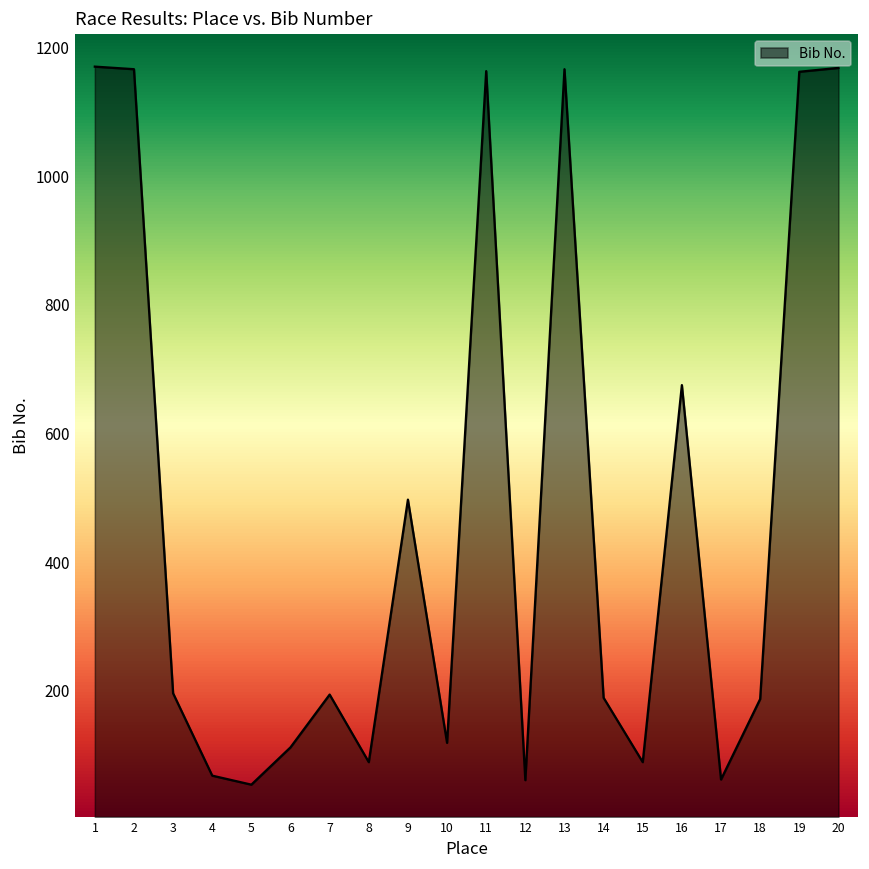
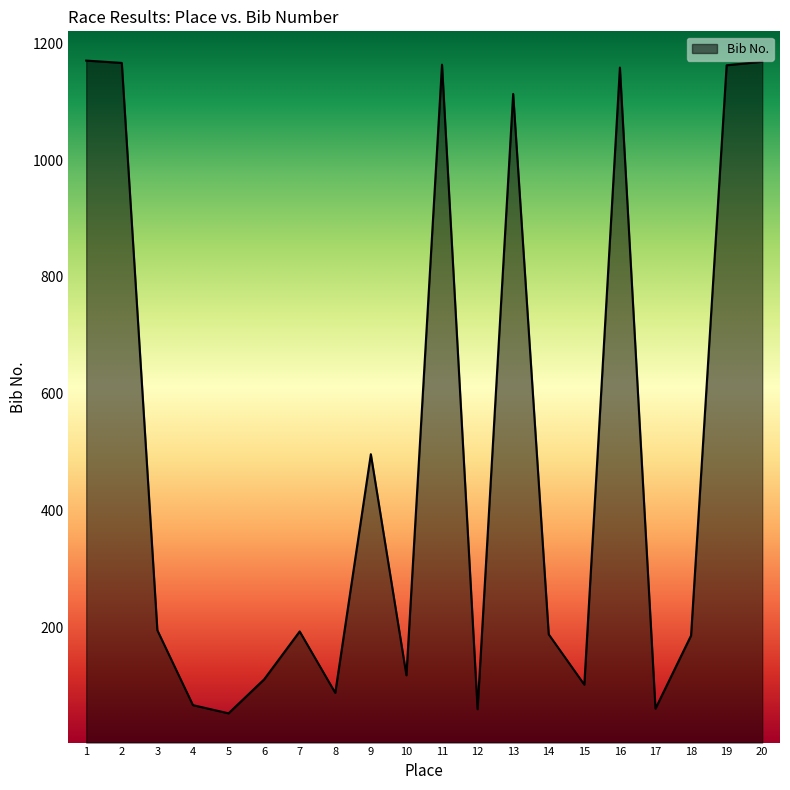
  {
    "1": 1170,
    "2": 1170,
    "3": 200,
    "4": 70,
    "5": 50,
    "6": 110,
    "7": 190,
    "8": 90,
    "9": 500,
    "10": 120,
    "11": 1160,
    "12": 60,
-   "13": 1170,
+   "13": 1110,
    "14": 190,
-   "15": 90,
-   "16": 680,
+   "15": 100,
+   "16": 1160,
    "17": 60,
    "18": 190,
    "19": 1160,
    "20": 1170
  }
